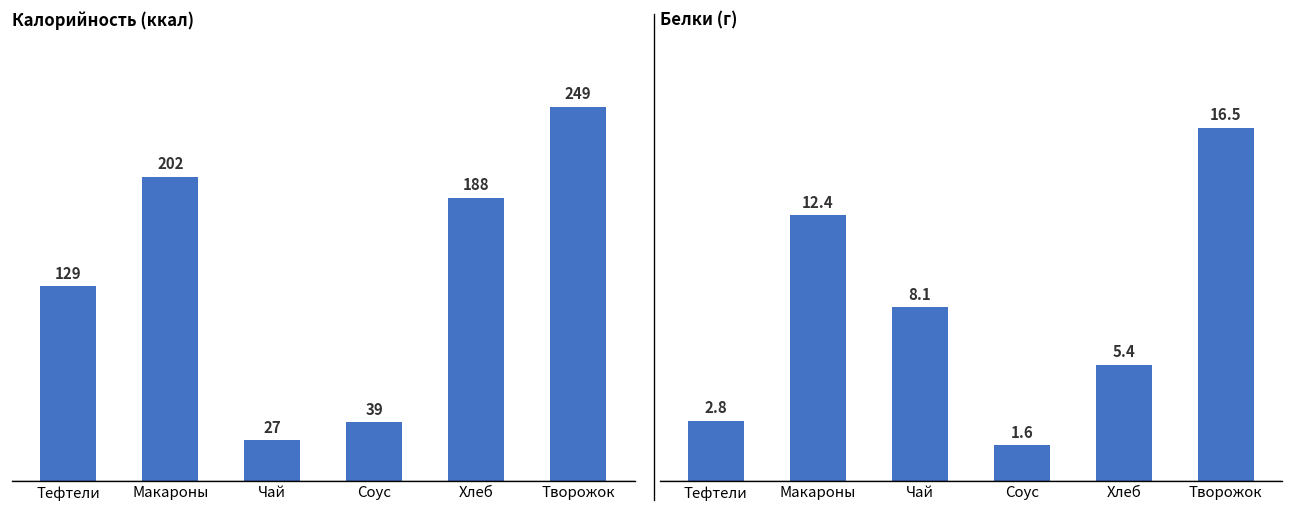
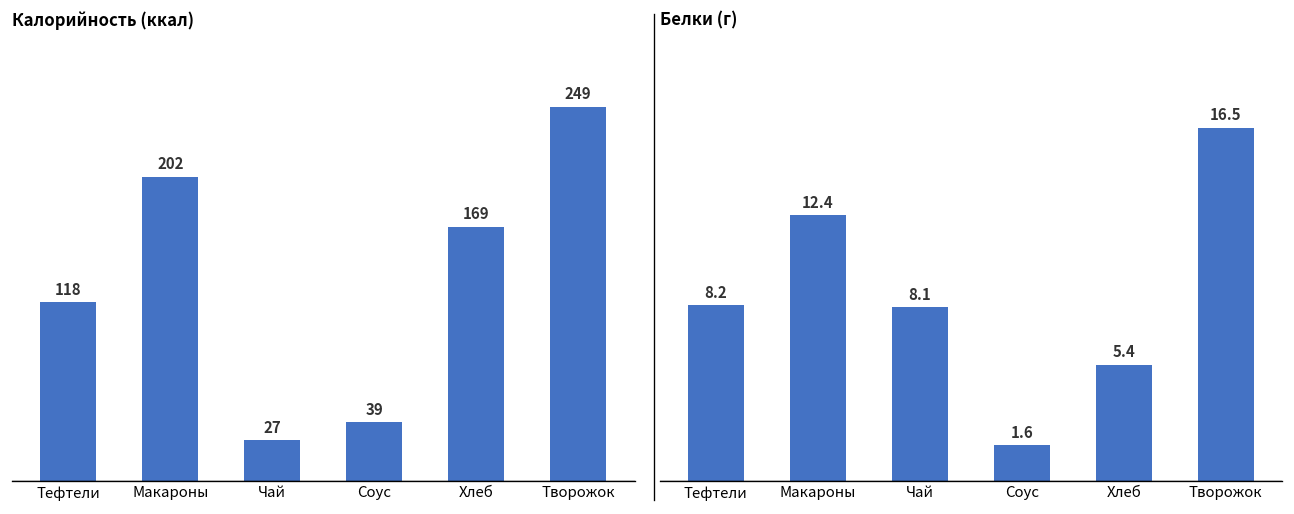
  {
    "Калорийность (ккал)": {
-     "Тефтели": 129,
+     "Тефтели": 118,
      "Макароны": 202,
      "Чай": 27,
      "Соус": 39,
-     "Хлеб": 188,
+     "Хлеб": 169,
      "Творожок": 249
    },
    "Белки (г)": {
-     "Тефтели": 2.8,
+     "Тефтели": 8.2,
      "Макароны": 12.4,
      "Чай": 8.1,
      "Соус": 1.6,
      "Хлеб": 5.4,
      "Творожок": 16.5
    }
  }
